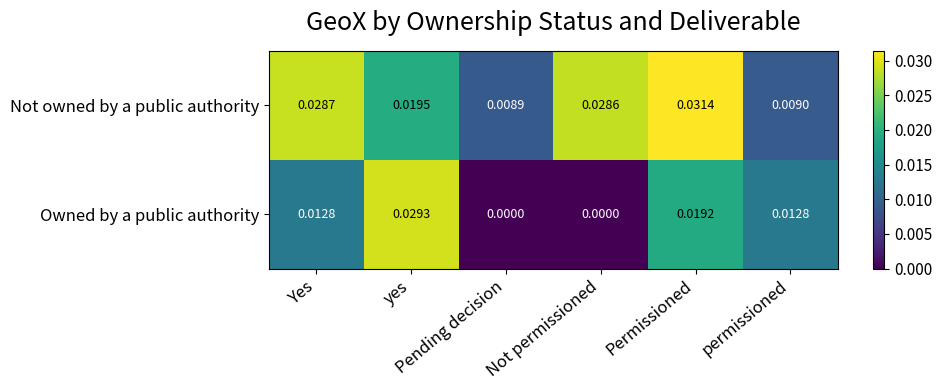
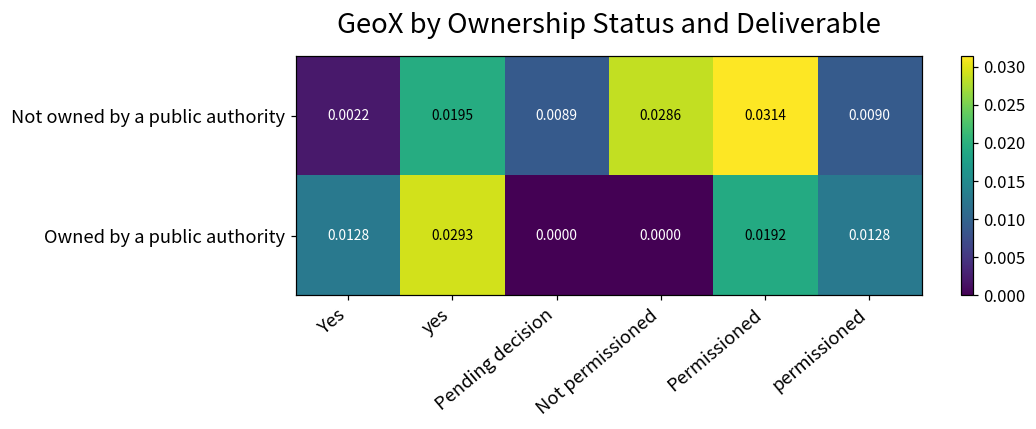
  {
    "Not owned by a public authority": {
-     "Yes": 0.0287,
+     "Yes": 0.0022,
      "yes": 0.0195,
      "Pending decision": 0.0089,
      "Not permissioned": 0.0286,
      "Permissioned": 0.0314,
      "permissioned": 0.0090
    },
    "Owned by a public authority": {
      "Yes": 0.0128,
      "yes": 0.0293,
      "Pending decision": 0.0000,
      "Not permissioned": 0.0000,
      "Permissioned": 0.0192,
      "permissioned": 0.0128
    }
  }
